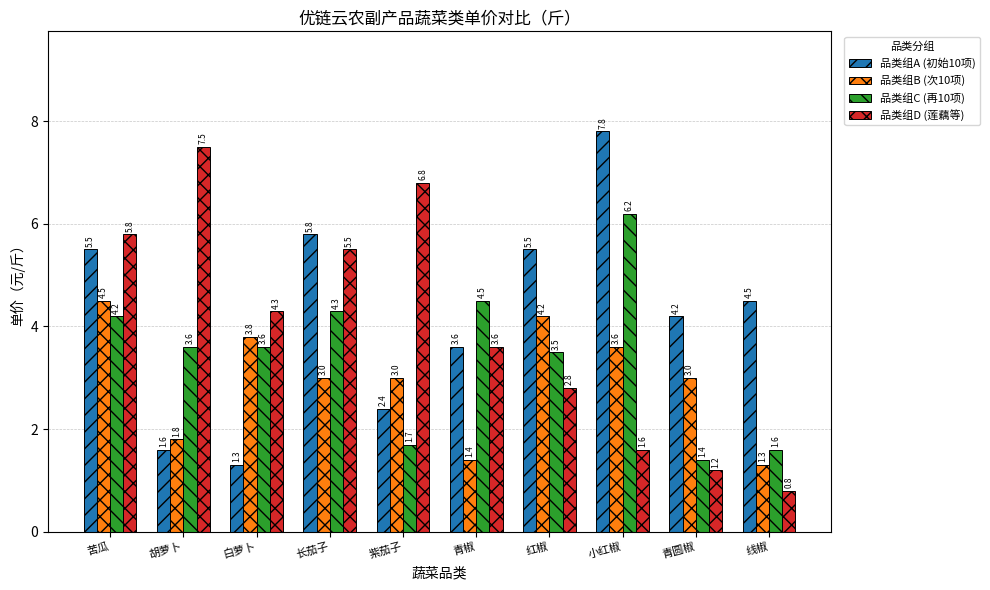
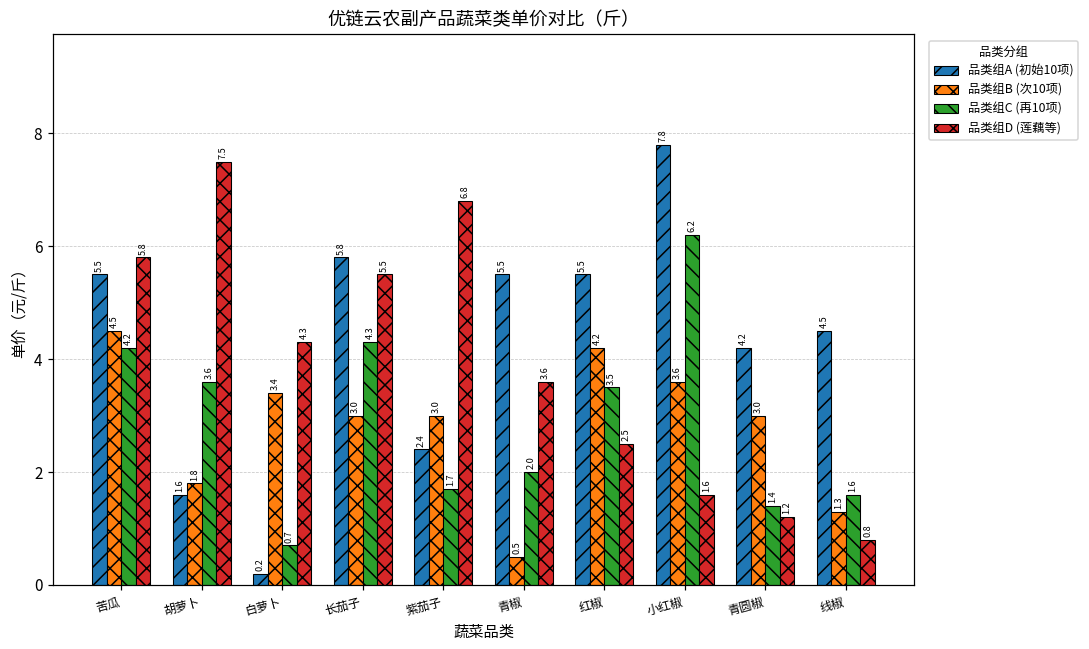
  {
    "品类组A (初始10项)": {
      "苦瓜": 5.5,
      "胡萝卜": 1.6,
-     "白萝卜": 1.3,
+     "白萝卜": 0.2,
      "长茄子": 5.8,
      "紫茄子": 2.4,
-     "青椒": 3.6,
+     "青椒": 5.5,
      "红椒": 5.5,
      "小红椒": 7.8,
      "青圆椒": 4.2,
      "线椒": 4.5
    },
    "品类组B (次10项)": {
      "苦瓜": 4.5,
      "胡萝卜": 1.8,
-     "白萝卜": 3.8,
+     "白萝卜": 3.4,
      "长茄子": 3.0,
      "紫茄子": 3.0,
-     "青椒": 1.4,
+     "青椒": 0.5,
      "红椒": 4.2,
      "小红椒": 3.6,
      "青圆椒": 3.0,
      "线椒": 1.3
    },
    "品类组C (再10项)": {
      "苦瓜": 4.2,
      "胡萝卜": 3.6,
-     "白萝卜": 3.6,
+     "白萝卜": 0.7,
      "长茄子": 4.3,
      "紫茄子": 1.7,
-     "青椒": 4.5,
+     "青椒": 2.0,
      "红椒": 3.5,
      "小红椒": 6.2,
      "青圆椒": 1.4,
      "线椒": 1.6
    },
    "品类组D (莲藕等)": {
      "苦瓜": 5.8,
      "胡萝卜": 7.5,
      "白萝卜": 4.3,
      "长茄子": 5.5,
      "紫茄子": 6.8,
      "青椒": 3.6,
-     "红椒": 2.8,
+     "红椒": 2.5,
      "小红椒": 1.6,
      "青圆椒": 1.2,
      "线椒": 0.8
    }
  }
